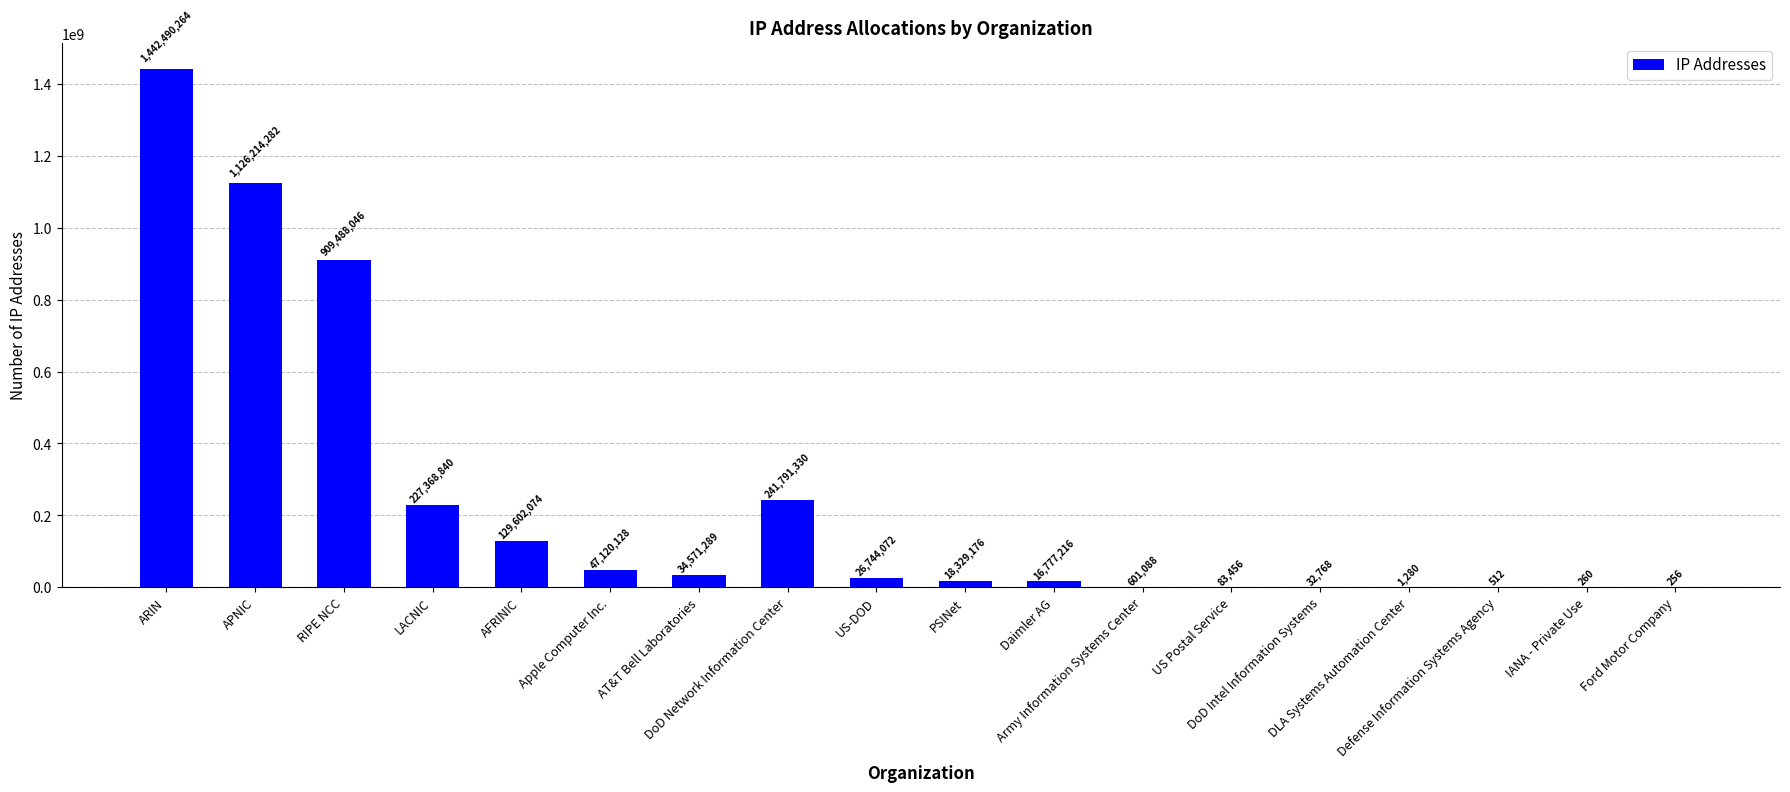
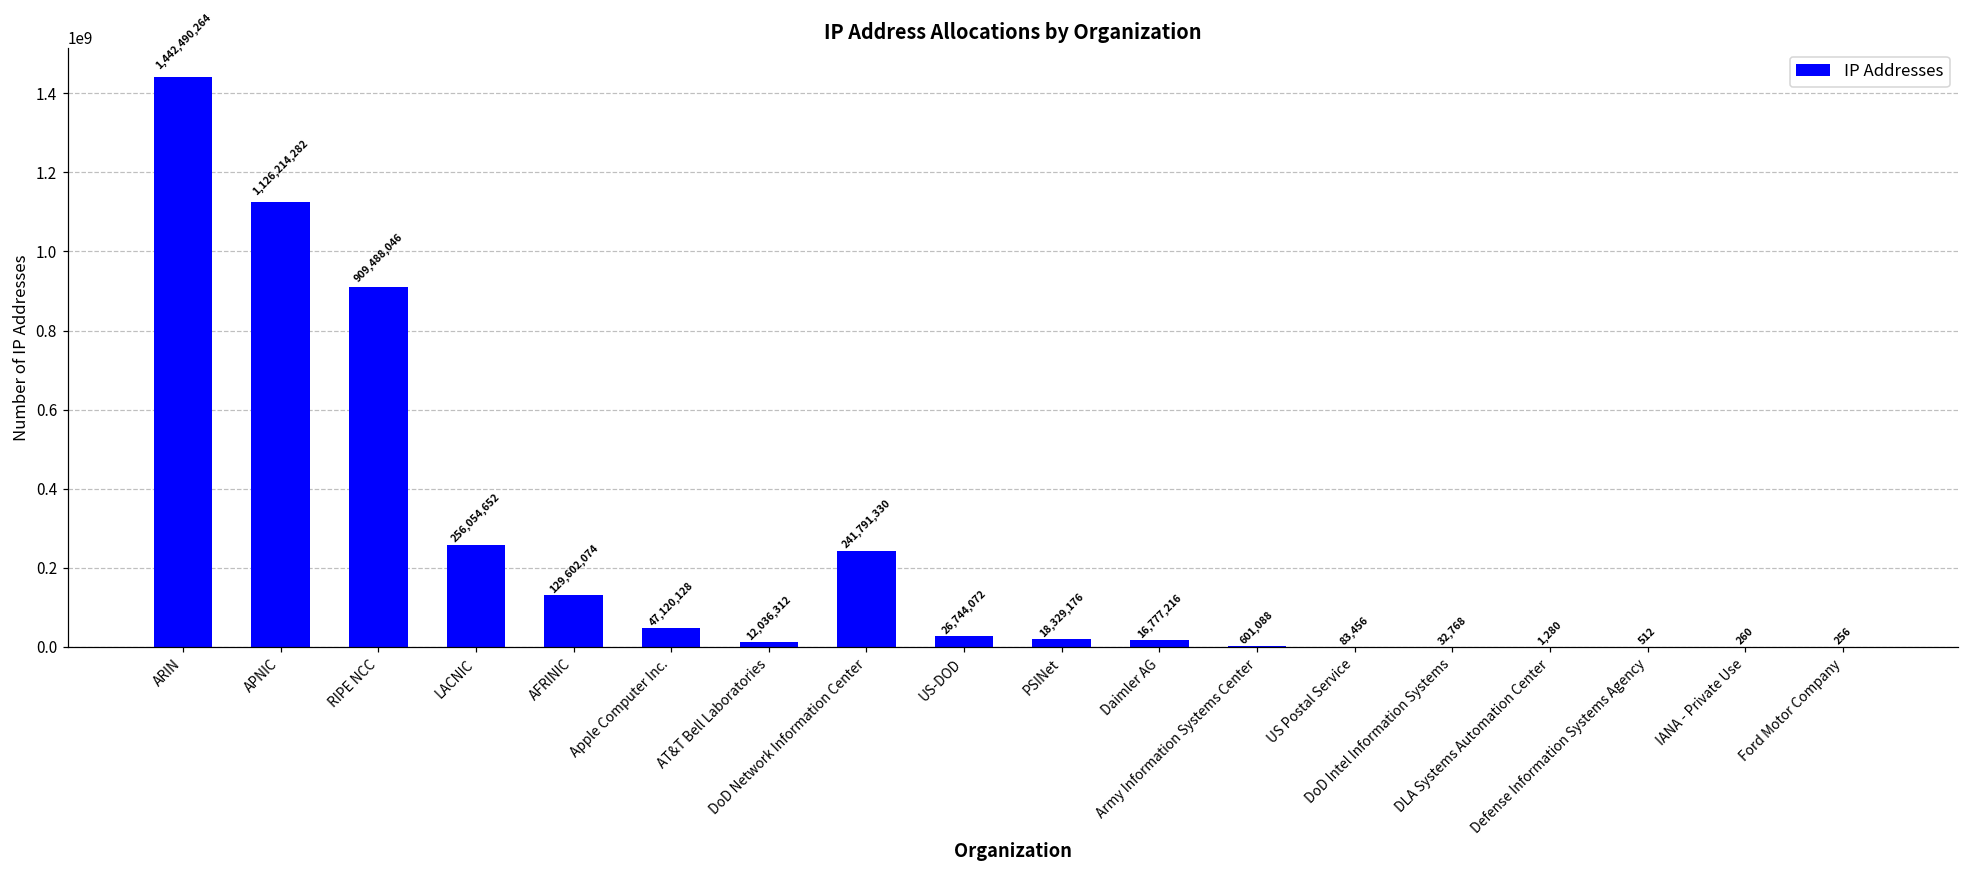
  {
    "ARIN": "1,442,490,264",
    "APNIC": "1,126,214,282",
    "RIPE NCC": "909,488,046",
-   "LACNIC": "227,368,840",
+   "LACNIC": "256,054,652",
    "AFRINIC": "129,602,074",
    "Apple Computer Inc.": "47,120,128",
-   "AT&T Bell Laboratories": "34,571,289",
+   "AT&T Bell Laboratories": "12,036,312",
    "DoD Network Information Center": "241,791,330",
    "US-DOD": "26,744,072",
    "PSINet": "18,329,176",
    "Daimler AG": "16,777,216",
    "Army Information Systems Center": "601,088",
    "US Postal Service": "83,456",
    "DoD Intel Information Systems": "32,768",
    "DLA Systems Automation Center": "1,280",
    "Defense Information Systems Agency": "512",
    "IANA - Private Use": "260",
    "Ford Motor Company": "256"
  }
